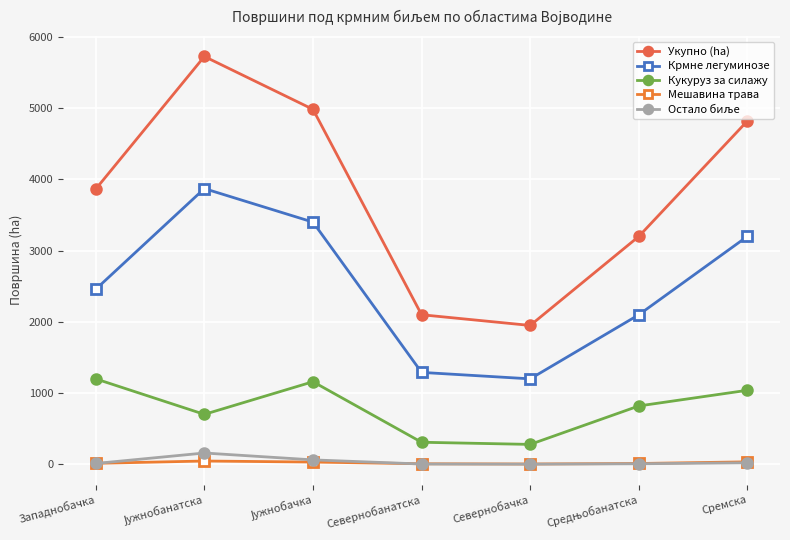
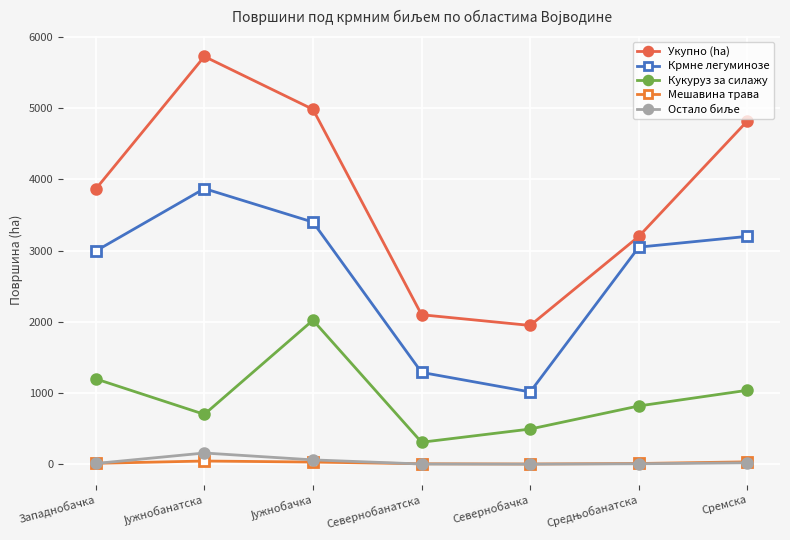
  {
    "Крмне легуминозе": {
-     "Западнобачка": 2500,
+     "Западнобачка": 3000,
      "Јужнобанатска": 3900,
      "Јужнобачка": 3400,
      "Севернобанатска": 1300,
-     "Севернобачка": 1200,
-     "Средњобанатска": 2100,
+     "Севернобачка": 1000,
+     "Средњобанатска": 3000,
      "Сремска": 3200
    },
    "Кукуруз за силажу": {
      "Западнобачка": 1200,
      "Јужнобанатска": 700,
-     "Јужнобачка": 1200,
+     "Јужнобачка": 2000,
      "Севернобанатска": 300,
-     "Севернобачка": 300,
+     "Севернобачка": 500,
      "Средњобанатска": 800,
      "Сремска": 1000
    },
    "Остало биље": {
      "Јужнобанатска": 200
    }
  }
